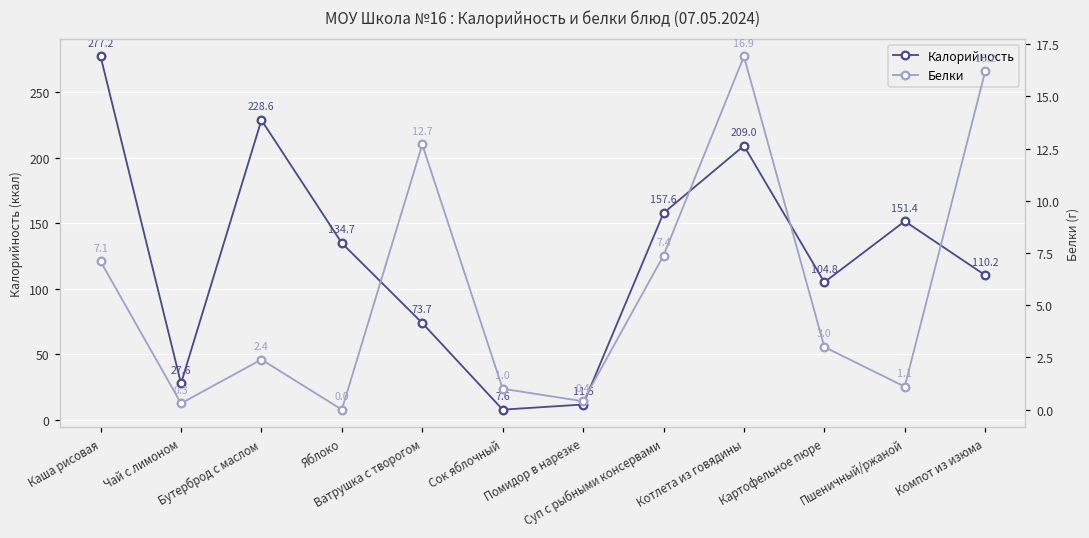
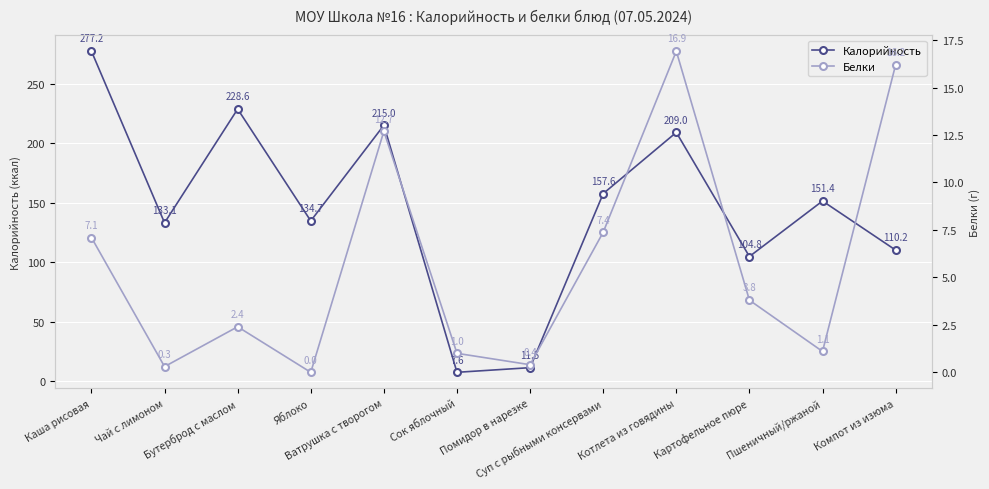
  {
    "Калорийность": {
      "Каша рисовая": 277.2,
-     "Чай с лимоном": 27.6,
+     "Чай с лимоном": 133.1,
      "Бутерброд с маслом": 228.6,
      "Яблоко": 134.7,
-     "Ватрушка с творогом": 73.7,
+     "Ватрушка с творогом": 215.0,
      "Суп с рыбными консервами": 157.6,
      "Котлета из говядины": 209.0,
      "Картофельное пюре": 104.8,
      "Пшеничный/ржаной": 151.4,
      "Компот из изюма": 110.2
    },
    "Белки": {
      "Каша рисовая": 7.1,
      "Бутерброд с маслом": 2.4,
      "Яблоко": 0.0,
      "Ватрушка с творогом": 12.7,
      "Сок яблочный": 1.0,
      "Суп с рыбными консервами": 7.4,
      "Котлета из говядины": 16.9,
-     "Картофельное пюре": 3.0,
+     "Картофельное пюре": 3.8,
      "Пшеничный/ржаной": 1.1
    }
  }
